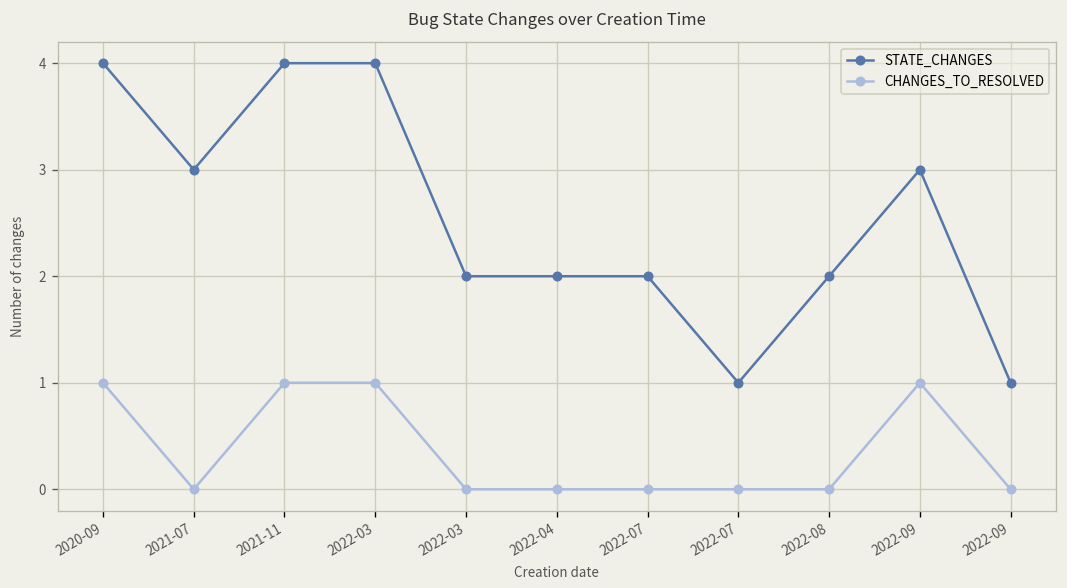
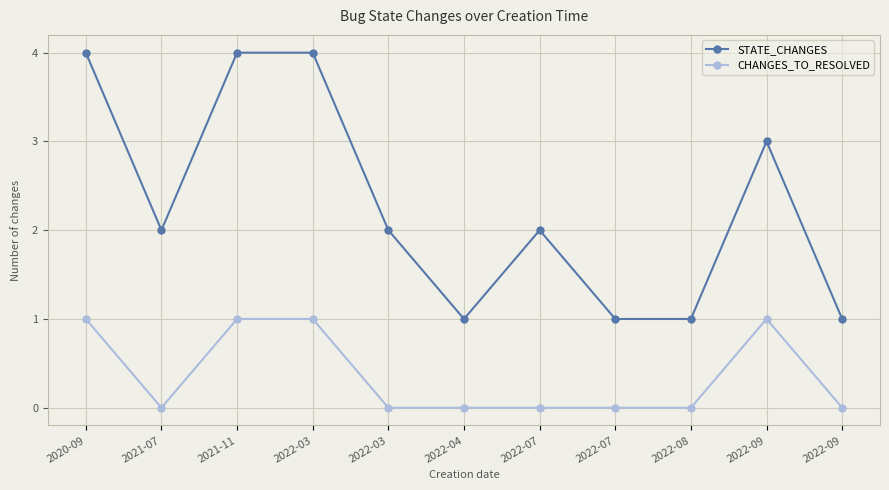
  {
    "STATE_CHANGES": {
      "2020-09": 4,
-     "2021-07": 3,
+     "2021-07": 2,
      "2021-11": 4,
-     "2022-04": 2,
-     "2022-08": 2
+     "2022-04": 1,
+     "2022-08": 1
    },
    "CHANGES_TO_RESOLVED": {
      "2020-09": 1,
      "2021-07": 0,
      "2021-11": 1,
      "2022-04": 0,
      "2022-08": 0
    }
  }
